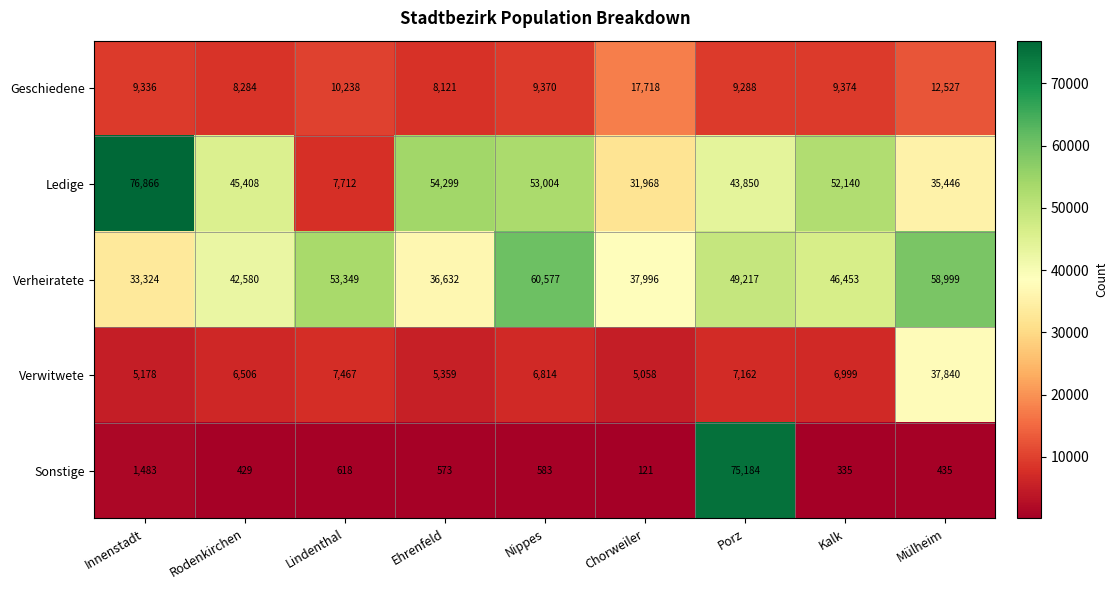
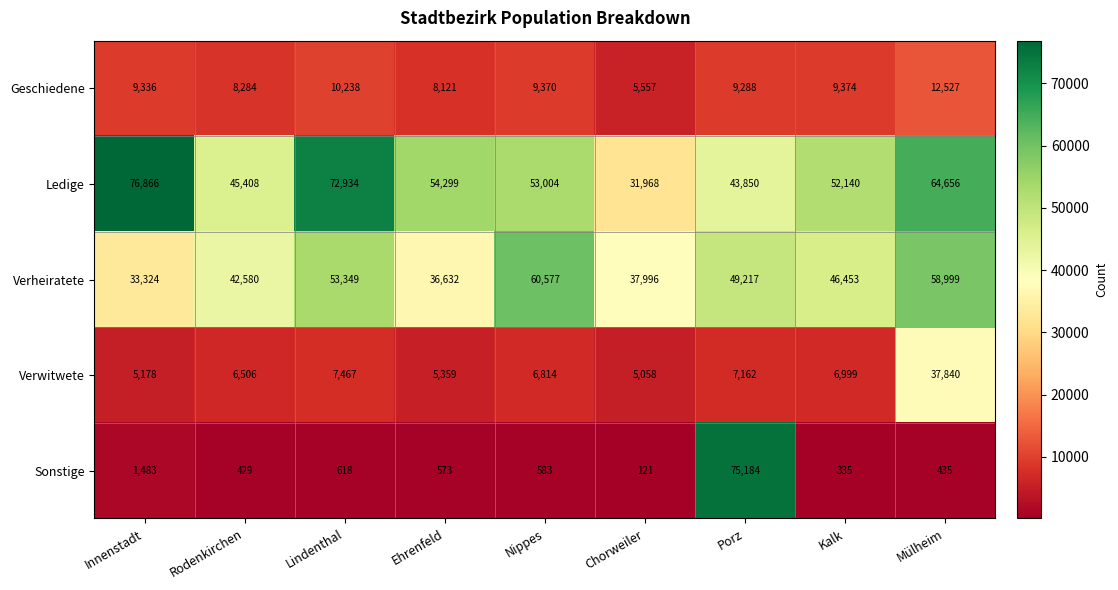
  {
    "Geschiedene": {
      "Innenstadt": "9,336",
      "Rodenkirchen": "8,284",
      "Lindenthal": "10,238",
      "Ehrenfeld": "8,121",
      "Nippes": "9,370",
-     "Chorweiler": "17,718",
+     "Chorweiler": "5,557",
      "Porz": "9,288",
      "Kalk": "9,374",
      "Mülheim": "12,527"
    },
    "Ledige": {
      "Innenstadt": "76,866",
      "Rodenkirchen": "45,408",
-     "Lindenthal": "7,712",
+     "Lindenthal": "72,934",
      "Ehrenfeld": "54,299",
      "Nippes": "53,004",
      "Chorweiler": "31,968",
      "Porz": "43,850",
      "Kalk": "52,140",
-     "Mülheim": "35,446"
+     "Mülheim": "64,656"
    },
    "Verheiratete": {
      "Innenstadt": "33,324",
      "Rodenkirchen": "42,580",
      "Lindenthal": "53,349",
      "Ehrenfeld": "36,632",
      "Nippes": "60,577",
      "Chorweiler": "37,996",
      "Porz": "49,217",
      "Kalk": "46,453",
      "Mülheim": "58,999"
    },
    "Verwitwete": {
      "Innenstadt": "5,178",
      "Rodenkirchen": "6,506",
      "Lindenthal": "7,467",
      "Ehrenfeld": "5,359",
      "Nippes": "6,814",
      "Chorweiler": "5,058",
      "Porz": "7,162",
      "Kalk": "6,999",
      "Mülheim": "37,840"
    },
    "Sonstige": {
      "Innenstadt": "1,483",
      "Rodenkirchen": "429",
      "Lindenthal": "618",
      "Ehrenfeld": "573",
      "Nippes": "583",
      "Chorweiler": "121",
      "Porz": "75,184",
      "Kalk": "335",
      "Mülheim": "435"
    }
  }
